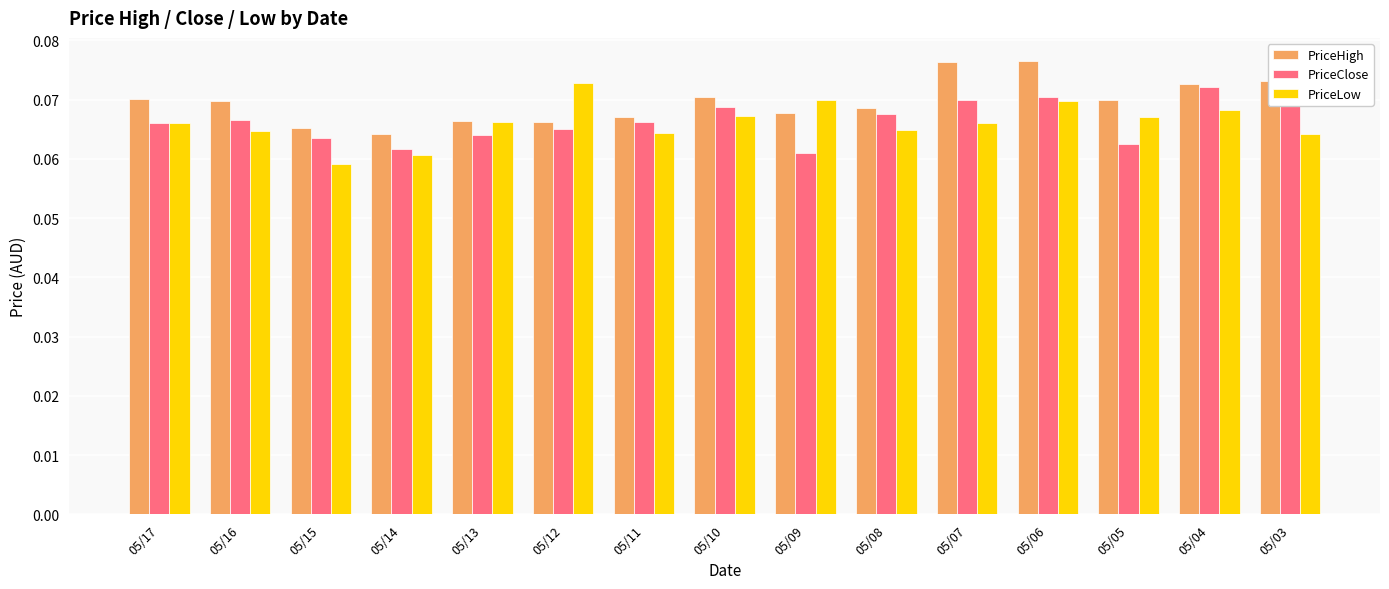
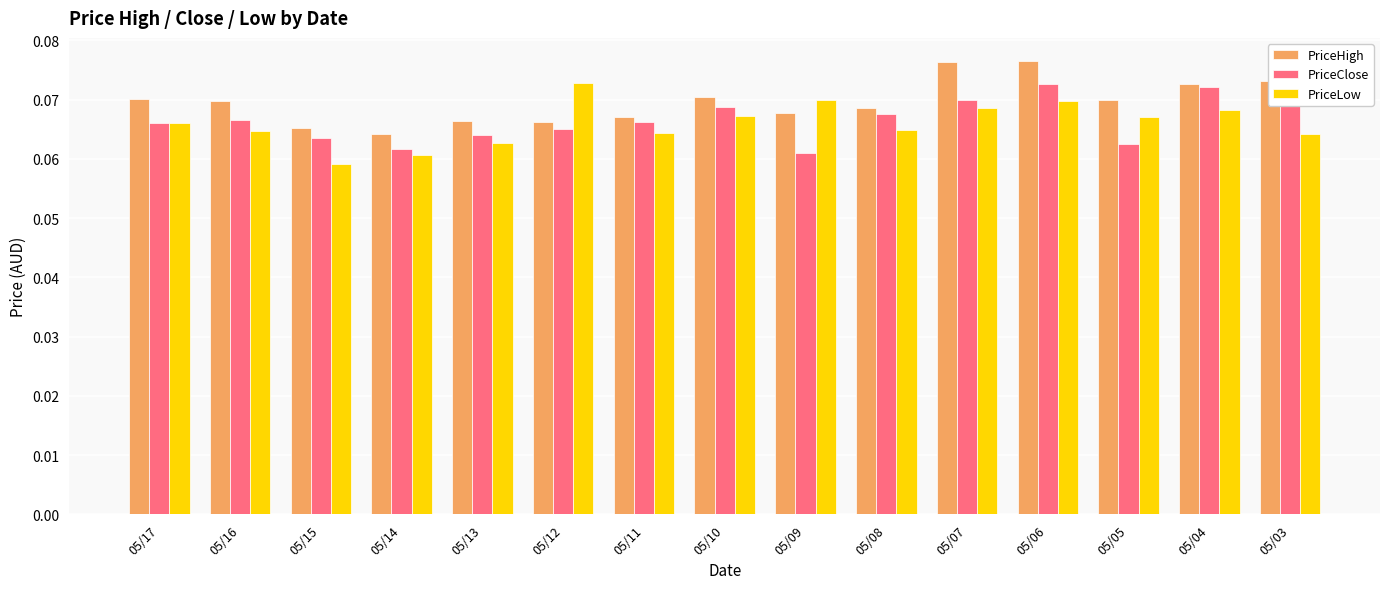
  {
    "PriceHigh": {
      "05/17": 0.070,
      "05/16": 0.070,
      "05/15": 0.065,
      "05/14": 0.064,
      "05/13": 0.066,
      "05/12": 0.066,
      "05/11": 0.067,
      "05/10": 0.070,
      "05/09": 0.068,
      "05/08": 0.069,
      "05/07": 0.076,
      "05/06": 0.077,
      "05/05": 0.070,
      "05/04": 0.073
    },
    "PriceClose": {
      "05/17": 0.066,
      "05/16": 0.067,
      "05/15": 0.064,
      "05/14": 0.062,
      "05/13": 0.064,
      "05/12": 0.065,
      "05/11": 0.066,
      "05/10": 0.069,
      "05/09": 0.061,
      "05/08": 0.068,
      "05/07": 0.070,
-     "05/06": 0.070,
+     "05/06": 0.073,
      "05/05": 0.063,
      "05/04": 0.072
    },
    "PriceLow": {
      "05/17": 0.066,
      "05/16": 0.065,
      "05/15": 0.059,
      "05/14": 0.061,
-     "05/13": 0.066,
+     "05/13": 0.063,
      "05/12": 0.073,
      "05/11": 0.064,
      "05/10": 0.067,
      "05/09": 0.070,
      "05/08": 0.065,
-     "05/07": 0.066,
+     "05/07": 0.069,
      "05/06": 0.070,
      "05/05": 0.067,
      "05/04": 0.068,
      "05/03": 0.064
    }
  }
